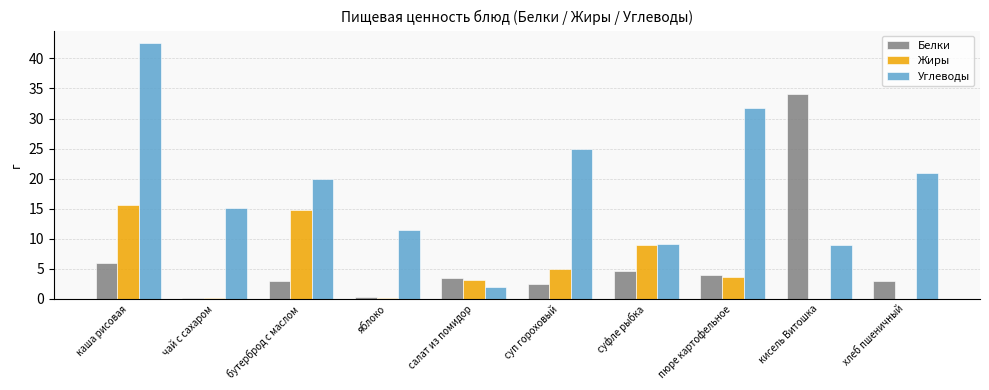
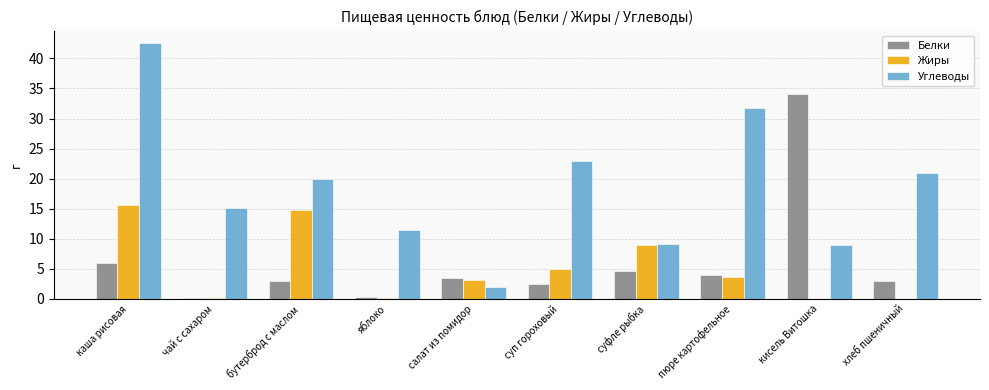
  {
    "Белки": {
      "каша рисовая": 6,
      "бутерброд с маслом": 3,
      "салат из помидор": 3,
      "суп гороховый": 2,
      "суфле рыбка": 5,
      "пюре картофельное": 4,
      "кисель Витошка": 34,
      "хлеб пшеничный": 3
    },
    "Жиры": {
      "каша рисовая": 16,
      "бутерброд с маслом": 15,
      "салат из помидор": 3,
      "суп гороховый": 5,
      "суфле рыбка": 9,
      "пюре картофельное": 4,
      "кисель Витошка": 0,
      "хлеб пшеничный": 0
    },
    "Углеводы": {
      "каша рисовая": 43,
      "чай с сахаром": 15,
      "бутерброд с маслом": 20,
      "яблоко": 11,
      "салат из помидор": 2,
-     "суп гороховый": 25,
+     "суп гороховый": 23,
      "суфле рыбка": 9,
      "пюре картофельное": 32,
      "кисель Витошка": 9,
      "хлеб пшеничный": 21
    }
  }
